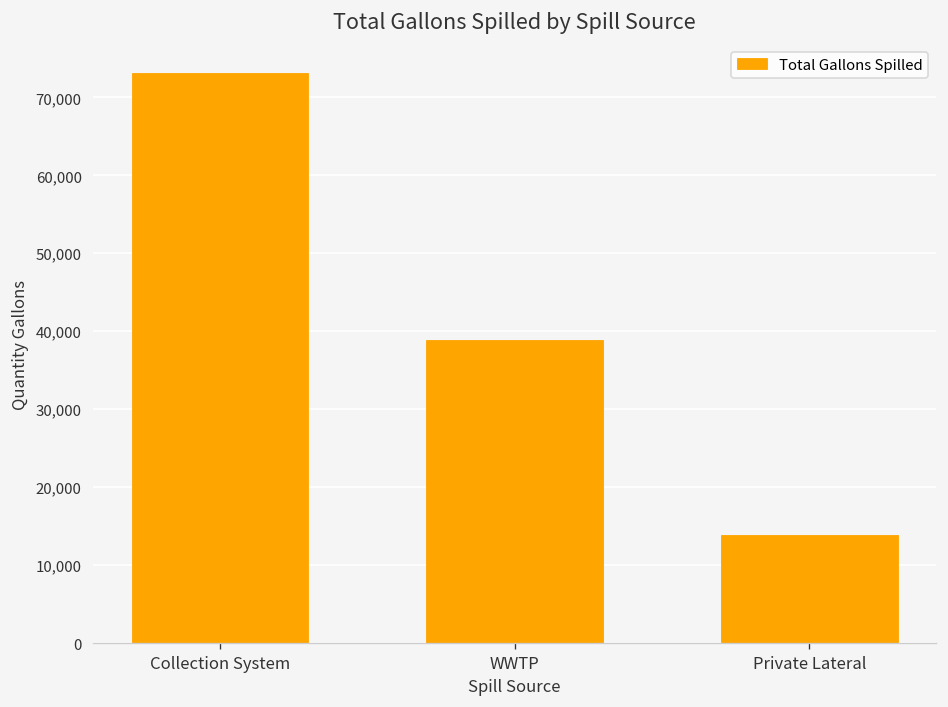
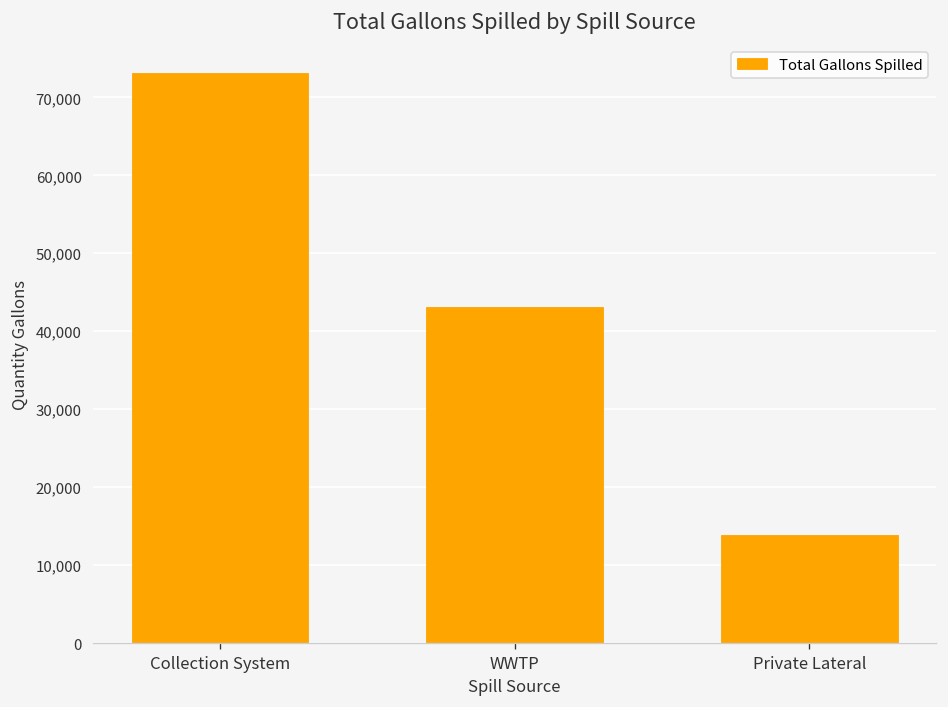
  {
    "Collection System": "73,000",
-   "WWTP": "39,000",
+   "WWTP": "43,000",
    "Private Lateral": "14,000"
  }
